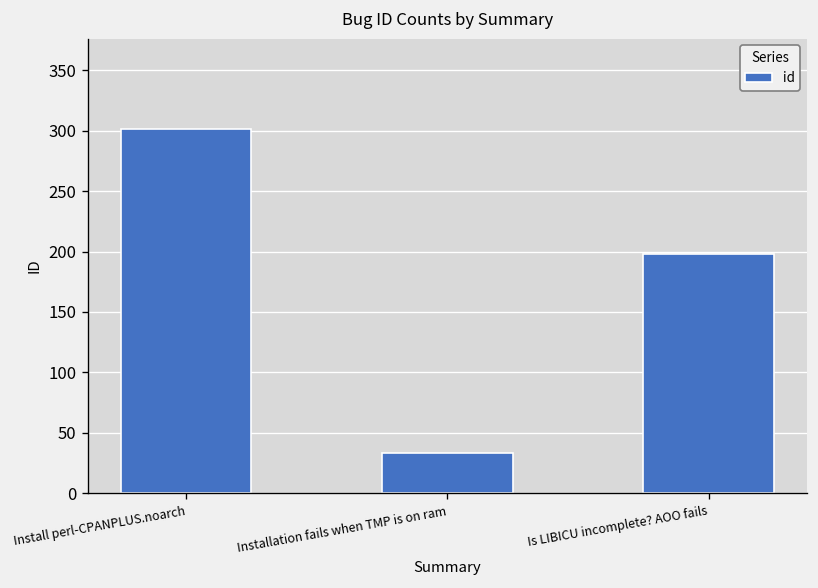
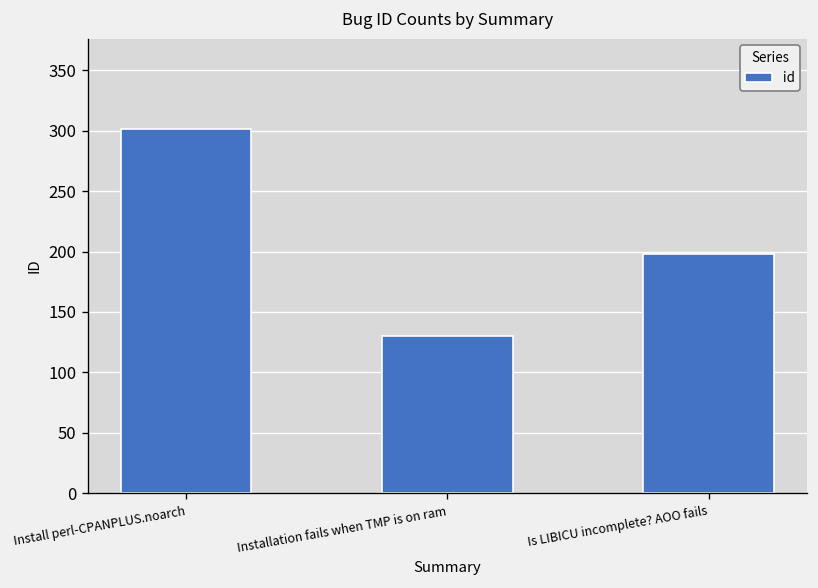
  {
    "Install perl-CPANPLUS.noarch": 301,
-   "Installation fails when TMP is on ram": 33,
+   "Installation fails when TMP is on ram": 130,
    "Is LIBICU incomplete? AOO fails": 198
  }
